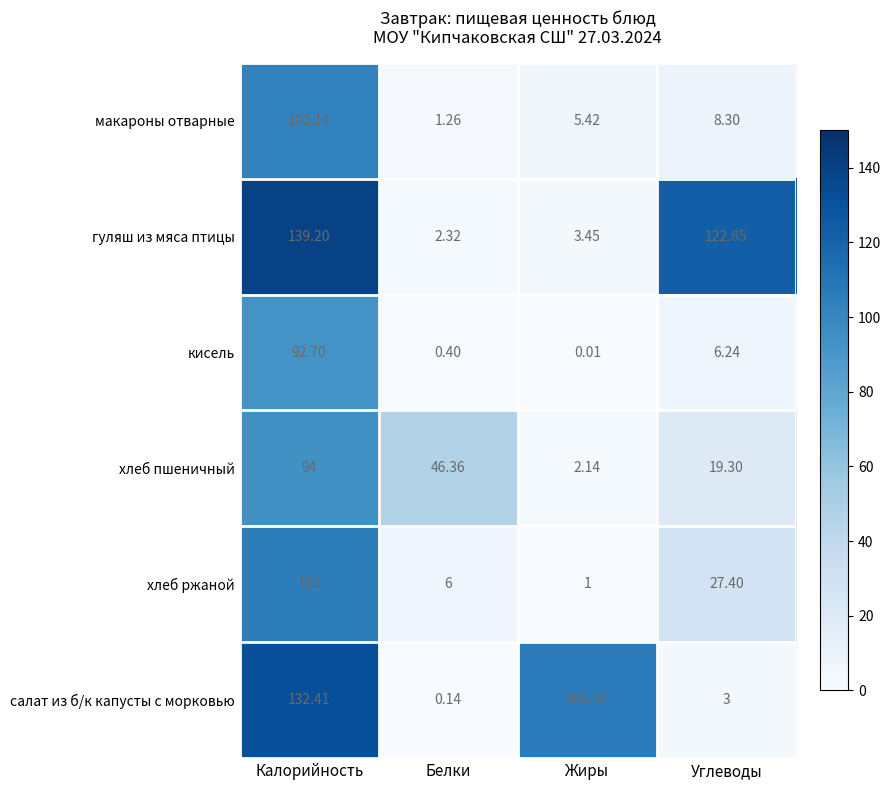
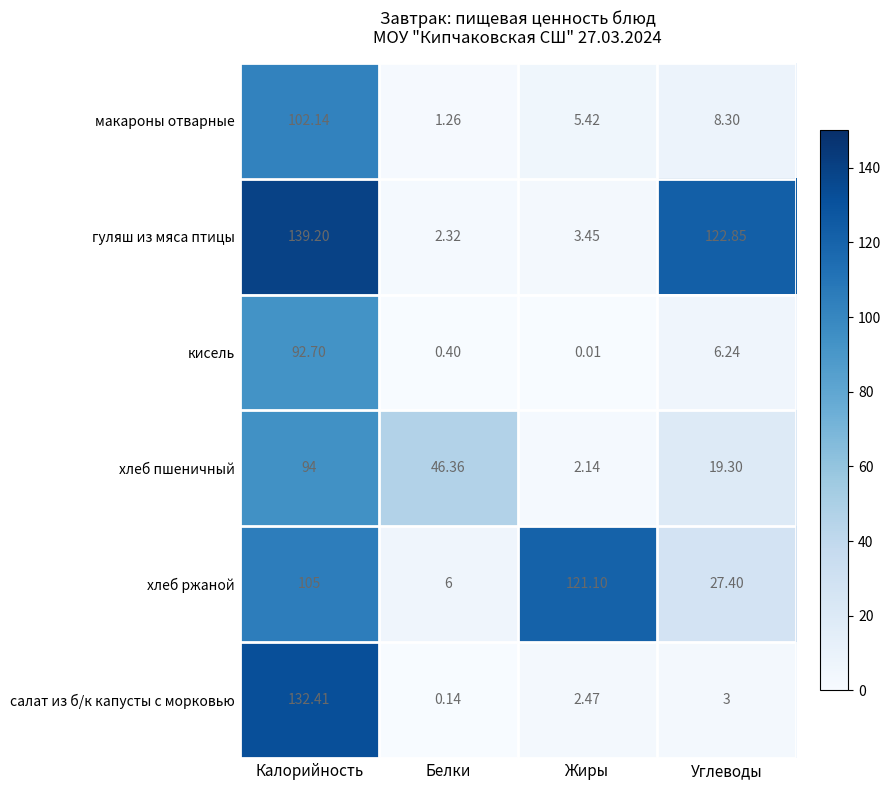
  {
    "макароны отварные": {
      "Калорийность": 102.14,
      "Белки": 1.26,
      "Жиры": 5.42,
      "Углеводы": 8.30
    },
    "гуляш из мяса птицы": {
      "Калорийность": 139.20,
      "Белки": 2.32,
      "Жиры": 3.45,
      "Углеводы": 122.85
    },
    "кисель": {
      "Калорийность": 92.70,
      "Белки": 0.40,
      "Жиры": 0.01,
      "Углеводы": 6.24
    },
    "хлеб пшеничный": {
      "Калорийность": 94,
      "Белки": 46.36,
      "Жиры": 2.14,
      "Углеводы": 19.30
    },
    "хлеб ржаной": {
      "Калорийность": 105,
      "Белки": 6,
-     "Жиры": 1,
+     "Жиры": 121.10,
      "Углеводы": 27.40
    },
    "салат из б/к капусты с морковью": {
      "Калорийность": 132.41,
      "Белки": 0.14,
-     "Жиры": 106.32,
+     "Жиры": 2.47,
      "Углеводы": 3
    }
  }
